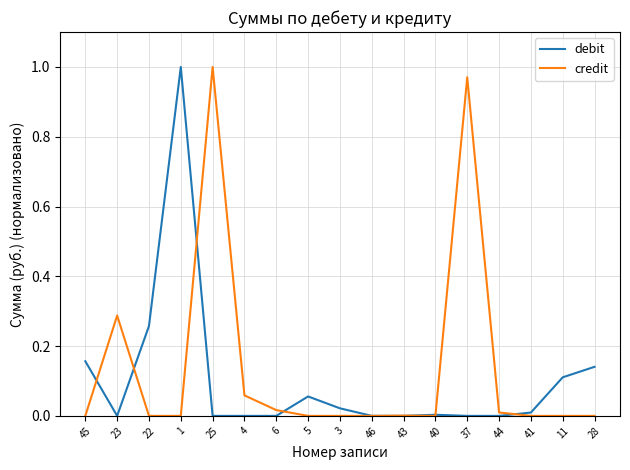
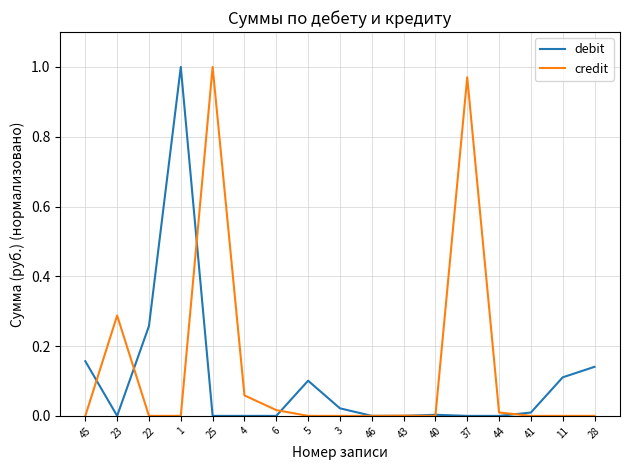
  {
    "debit": {
      "45": 0.16,
      "23": 0.00,
      "22": 0.26,
      "1": 1.00,
      "25": 0.00,
      "4": 0.00,
      "6": 0.00,
-     "5": 0.06,
+     "5": 0.10,
      "3": 0.02,
      "37": 0.00,
      "44": 0.00,
      "41": 0.01,
      "11": 0.11,
      "28": 0.14
    },
    "credit": {
      "45": 0.00,
      "23": 0.29,
      "22": 0.00,
      "1": 0.00,
      "25": 1.00,
      "4": 0.06,
      "6": 0.02,
      "5": 0.00,
      "3": 0.00,
      "37": 0.97,
      "44": 0.01,
      "41": 0.00,
      "11": 0.00,
      "28": 0.00
    }
  }
